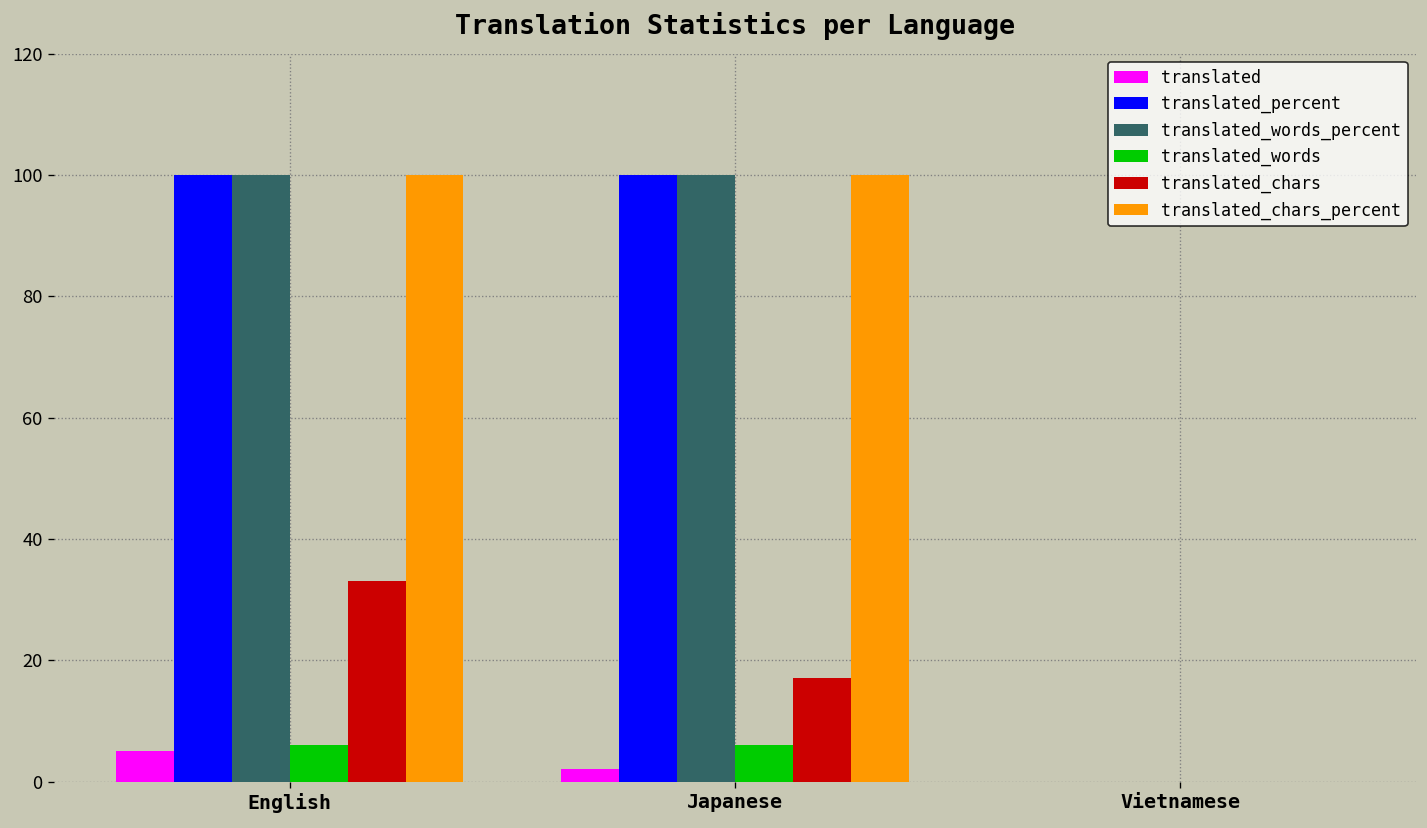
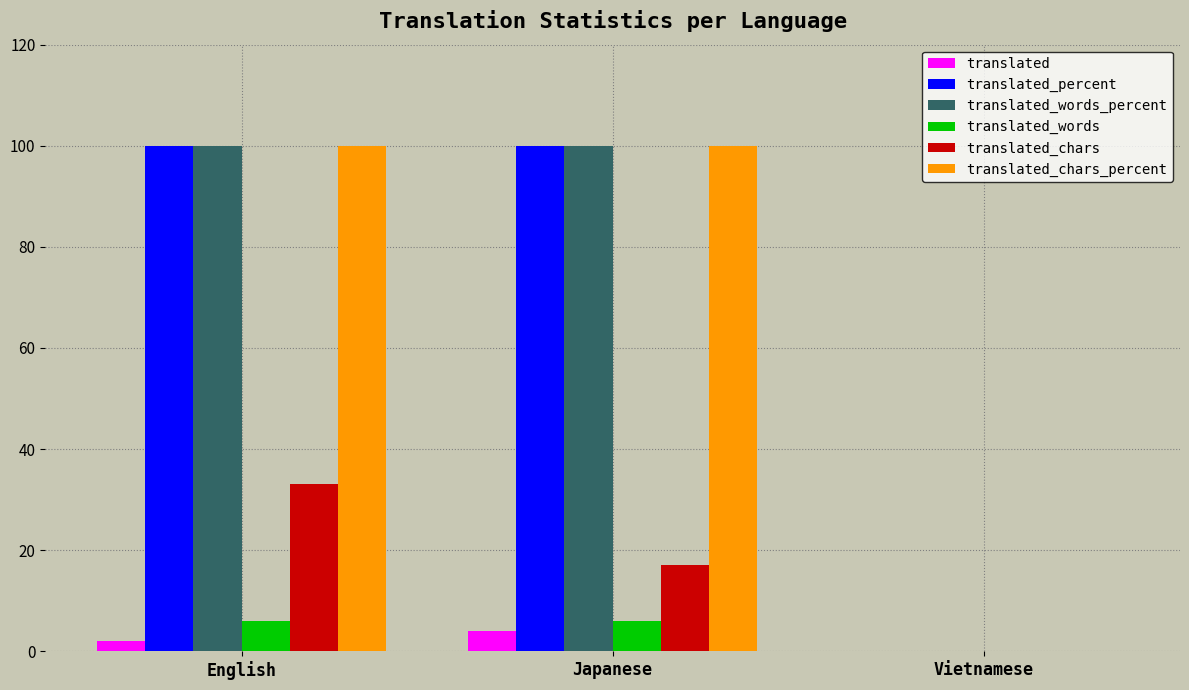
  {
    "translated": {
-     "English": 5,
-     "Japanese": 2,
+     "English": 2,
+     "Japanese": 4,
      "Vietnamese": 0
    },
    "translated_percent": {
      "English": 100,
      "Japanese": 100,
      "Vietnamese": 0
    },
    "translated_words_percent": {
      "English": 100,
      "Japanese": 100,
      "Vietnamese": 0
    },
    "translated_words": {
      "English": 6,
      "Japanese": 6,
      "Vietnamese": 0
    },
    "translated_chars": {
      "English": 33,
      "Japanese": 17,
      "Vietnamese": 0
    },
    "translated_chars_percent": {
      "English": 100,
      "Japanese": 100,
      "Vietnamese": 0
    }
  }
